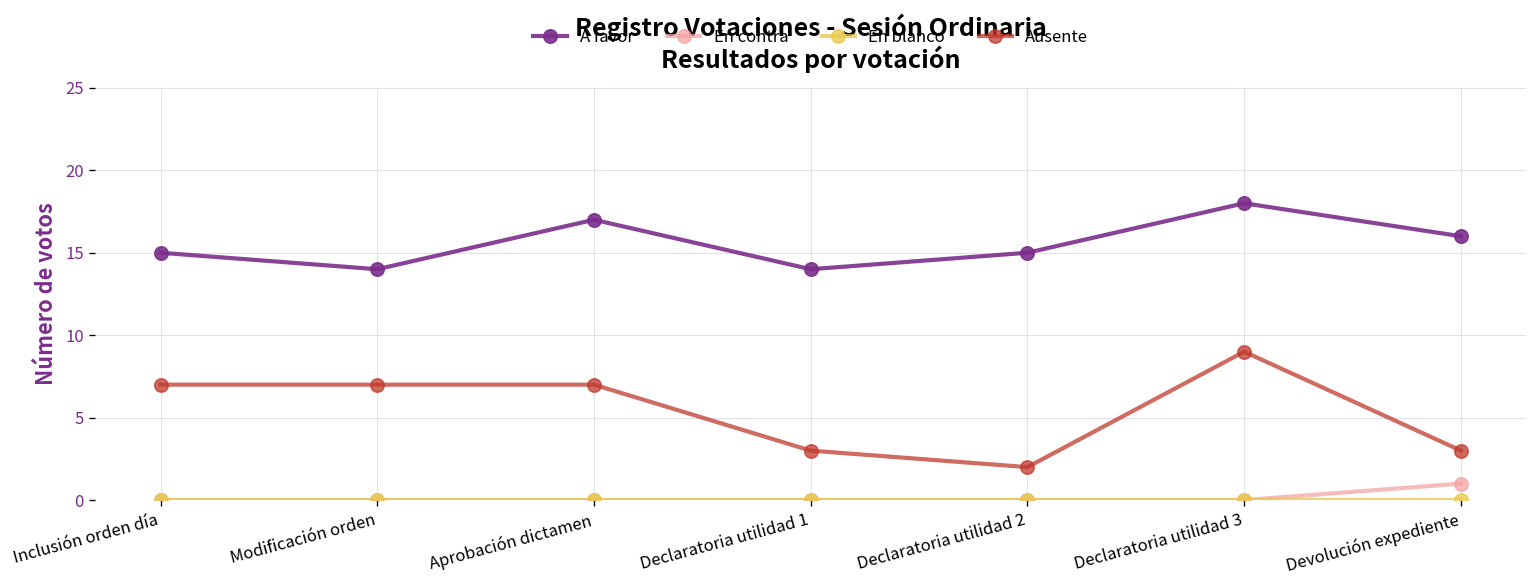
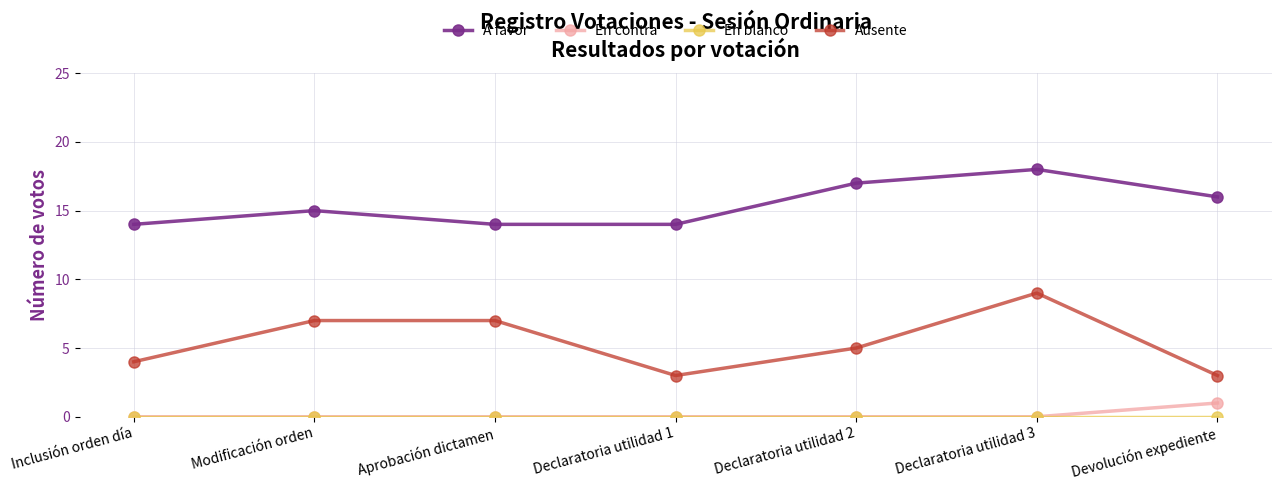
  {
    "A favor": {
-     "Inclusión orden día": 15,
-     "Modificación orden": 14,
-     "Aprobación dictamen": 17,
+     "Inclusión orden día": 14,
+     "Modificación orden": 15,
+     "Aprobación dictamen": 14,
      "Declaratoria utilidad 1": 14,
-     "Declaratoria utilidad 2": 15,
+     "Declaratoria utilidad 2": 17,
      "Declaratoria utilidad 3": 18,
      "Devolución expediente": 16
    },
    "En contra": {
      "Devolución expediente": 1
    },
    "En blanco": {
      "Devolución expediente": 0
    },
    "Ausente": {
-     "Inclusión orden día": 7,
+     "Inclusión orden día": 4,
      "Modificación orden": 7,
      "Aprobación dictamen": 7,
      "Declaratoria utilidad 1": 3,
-     "Declaratoria utilidad 2": 2,
+     "Declaratoria utilidad 2": 5,
      "Declaratoria utilidad 3": 9,
      "Devolución expediente": 3
    }
  }
